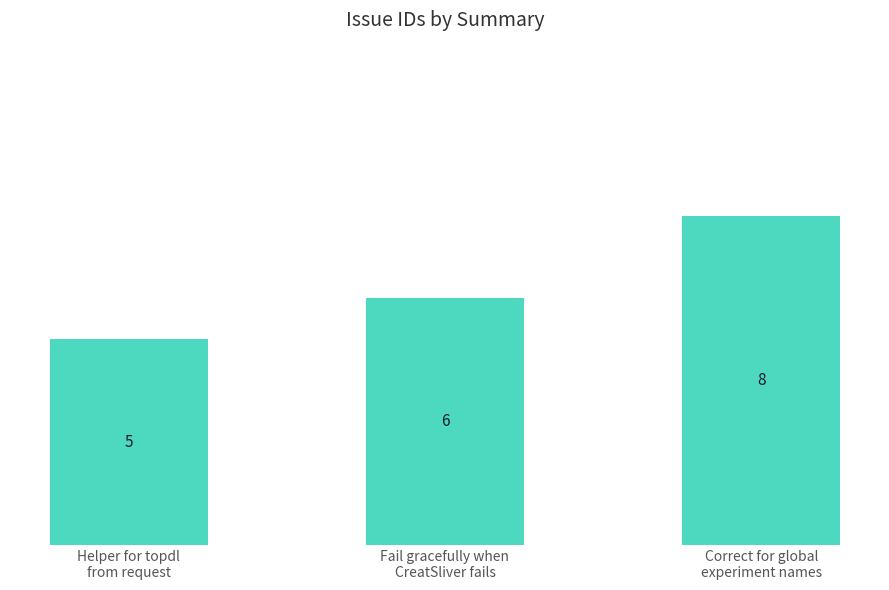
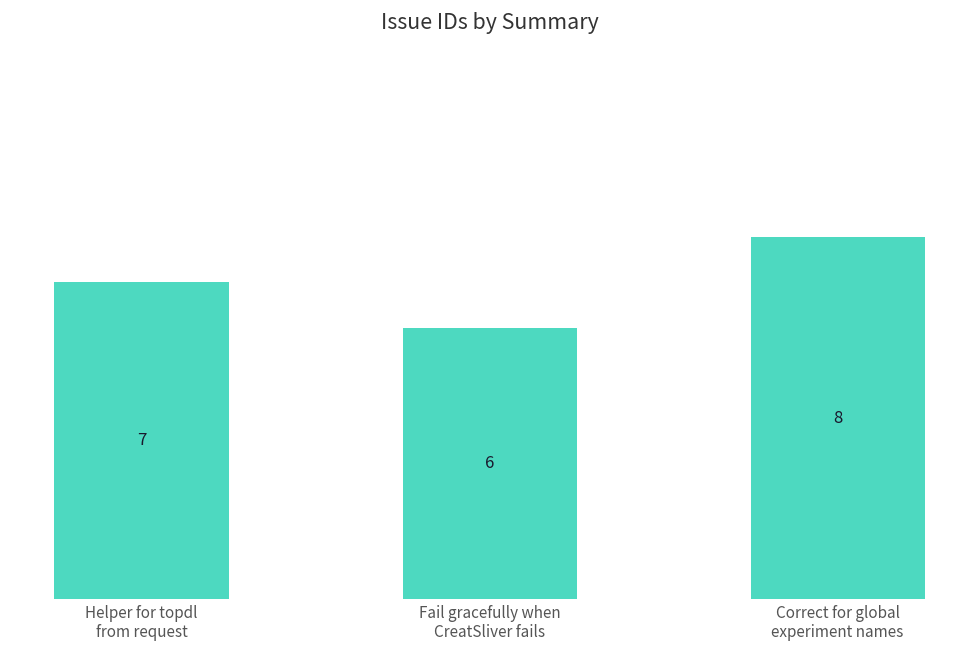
  {
-   "Helper for topdl from request": 5,
+   "Helper for topdl from request": 7,
    "Fail gracefully when CreatSliver fails": 6,
    "Correct for global experiment names": 8
  }
